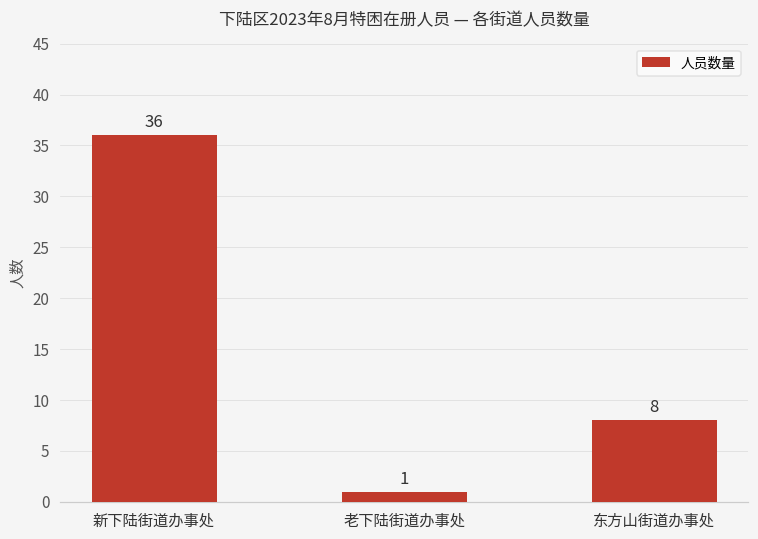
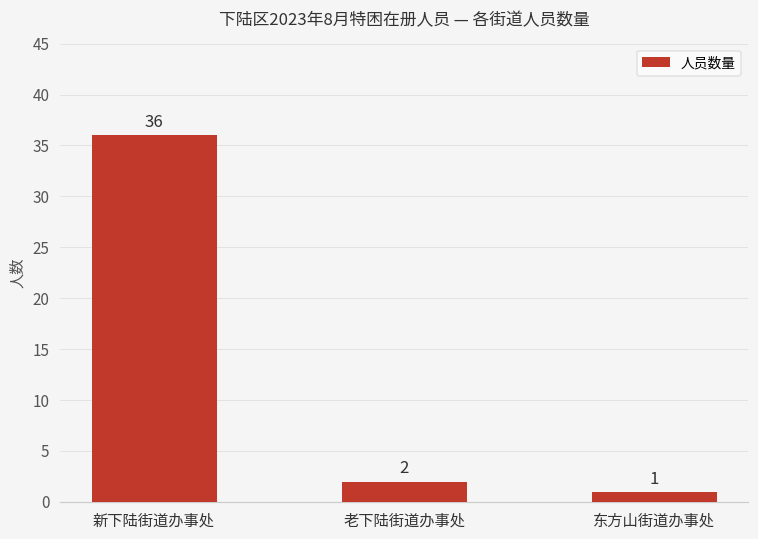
  {
    "新下陆街道办事处": 36,
-   "老下陆街道办事处": 1,
-   "东方山街道办事处": 8
+   "老下陆街道办事处": 2,
+   "东方山街道办事处": 1
  }
